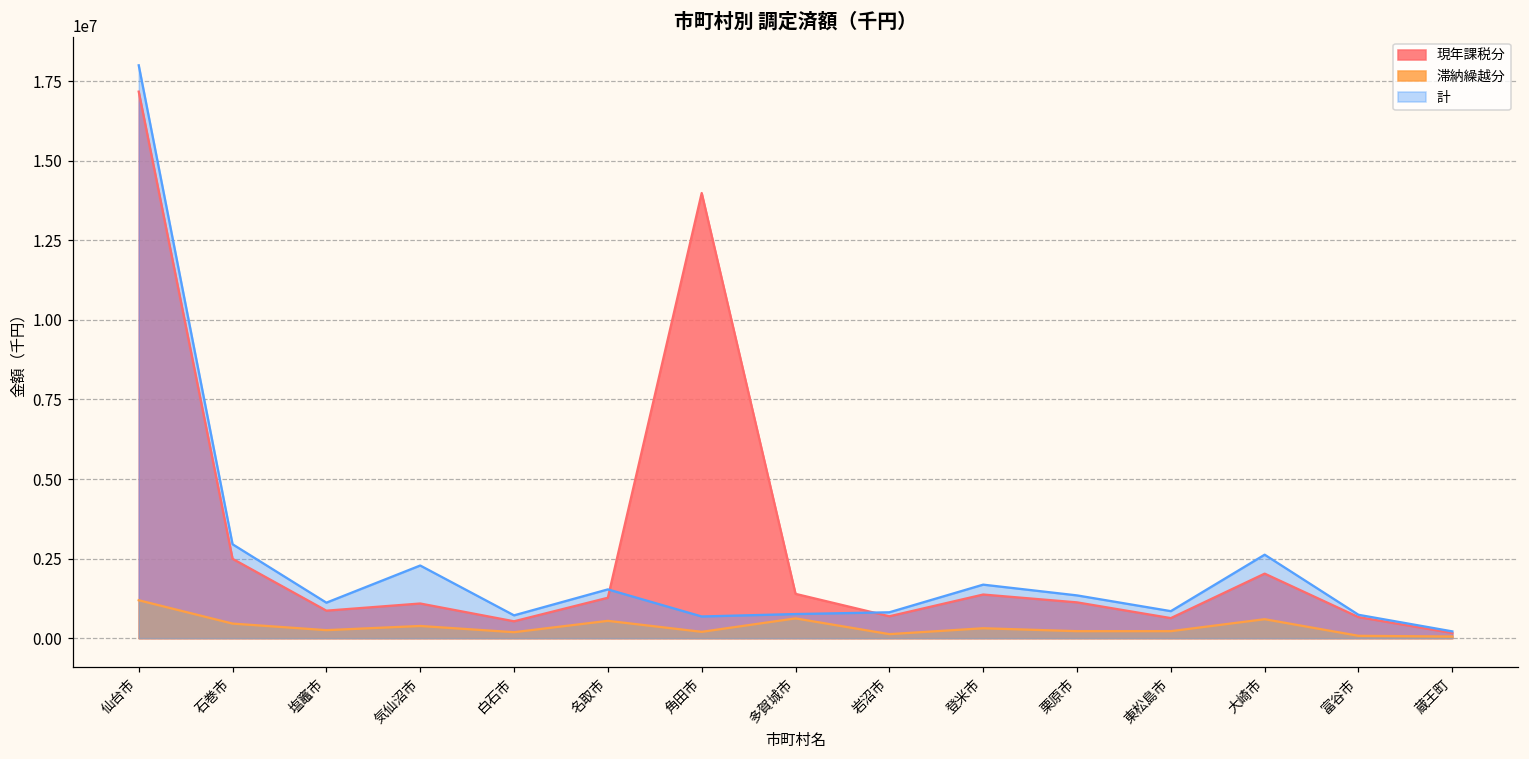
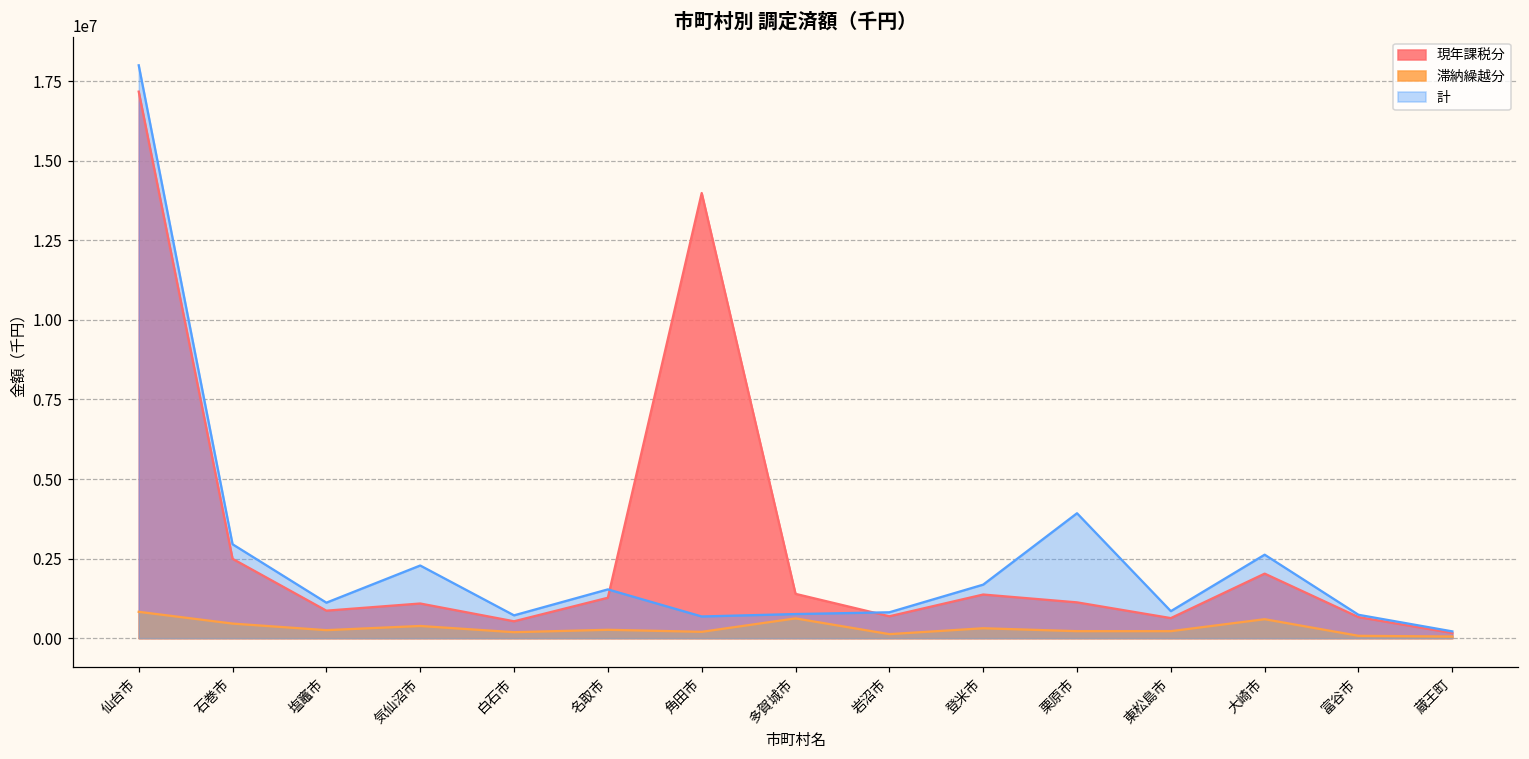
  {
    "現年課税分": {
      "仙台市": 17200000,
      "石巻市": 2500000,
      "塩竈市": 900000,
      "気仙沼市": 1100000,
      "白石市": 500000,
      "名取市": 1300000,
      "角田市": 14000000,
      "多賀城市": 1400000,
      "岩沼市": 700000,
      "登米市": 1400000,
      "栗原市": 1100000,
      "東松島市": 600000,
      "大崎市": 2000000
    },
    "滞納繰越分": {
-     "仙台市": 1200000,
+     "仙台市": 800000,
      "石巻市": 500000,
      "塩竈市": 300000,
      "気仙沼市": 400000,
      "白石市": 200000,
-     "名取市": 500000,
+     "名取市": 300000,
      "角田市": 200000,
      "多賀城市": 600000,
      "岩沼市": 100000,
      "登米市": 300000,
      "栗原市": 200000,
      "東松島市": 200000,
      "大崎市": 600000,
      "富谷市": 100000,
      "蔵王町": 100000
    },
    "計": {
      "仙台市": 18000000,
      "石巻市": 3000000,
      "塩竈市": 1100000,
      "気仙沼市": 2300000,
      "白石市": 700000,
      "名取市": 1500000,
      "角田市": 700000,
      "多賀城市": 800000,
      "岩沼市": 800000,
      "登米市": 1700000,
-     "栗原市": 1300000,
+     "栗原市": 3900000,
      "東松島市": 800000,
      "大崎市": 2600000
    }
  }
